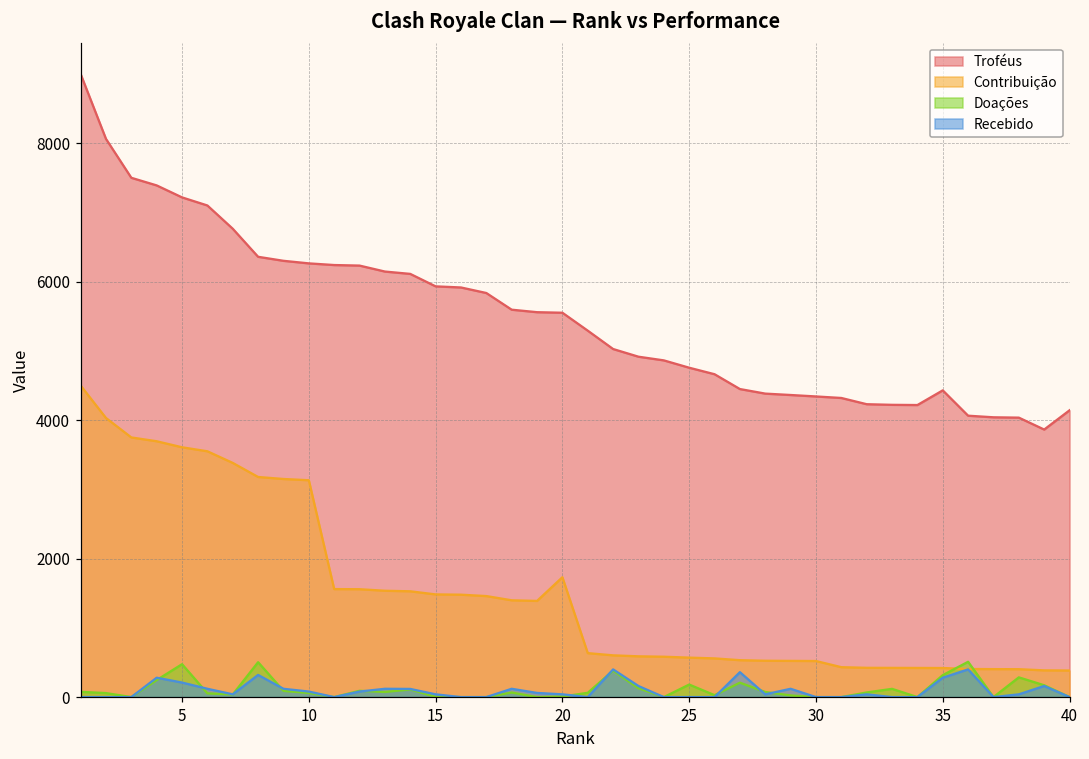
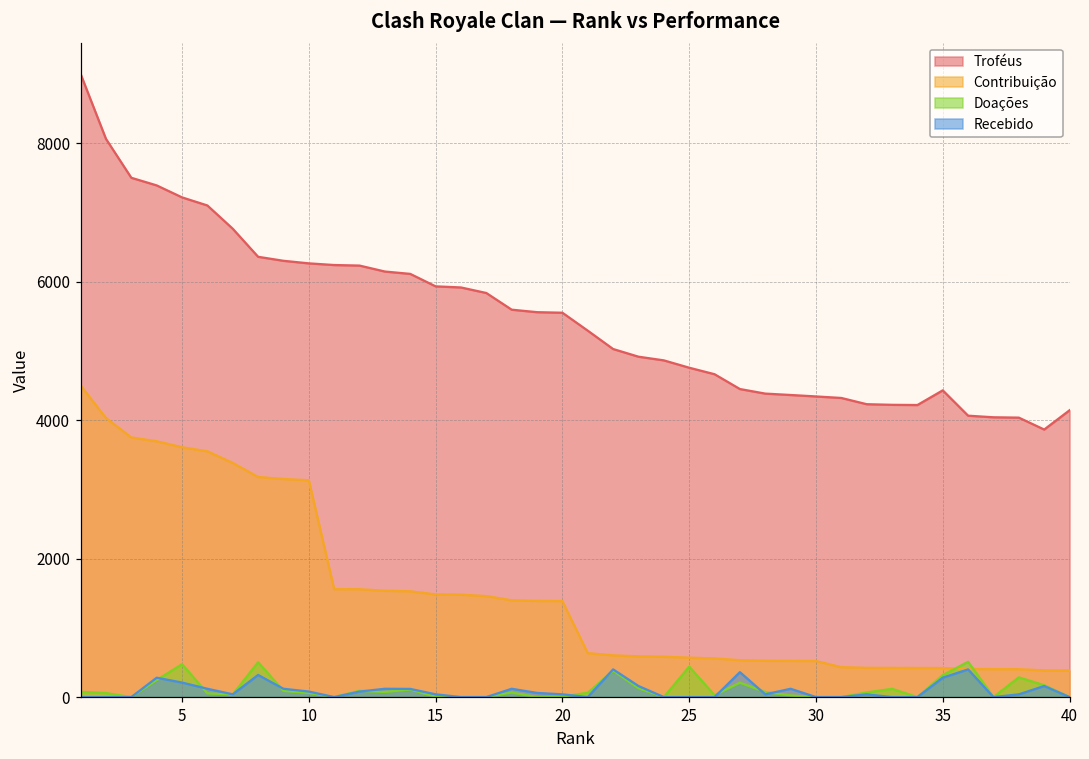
  {
    "Troféus": {
      "5": 7200,
      "10": 6300,
      "15": 5900,
      "20": 5600,
      "25": 4800,
      "30": 4300,
      "35": 4400,
      "40": 4100
    },
    "Contribuição": {
      "5": 3600,
      "10": 3100,
      "15": 1500,
-     "20": 1700,
+     "20": 1400,
      "25": 600,
      "30": 500,
      "35": 400,
      "40": 400
    },
    "Doações": {
      "5": 500,
-     "25": 200
+     "25": 400
    },
    "Recebido": {
      "5": 200,
      "25": 0
    }
  }
